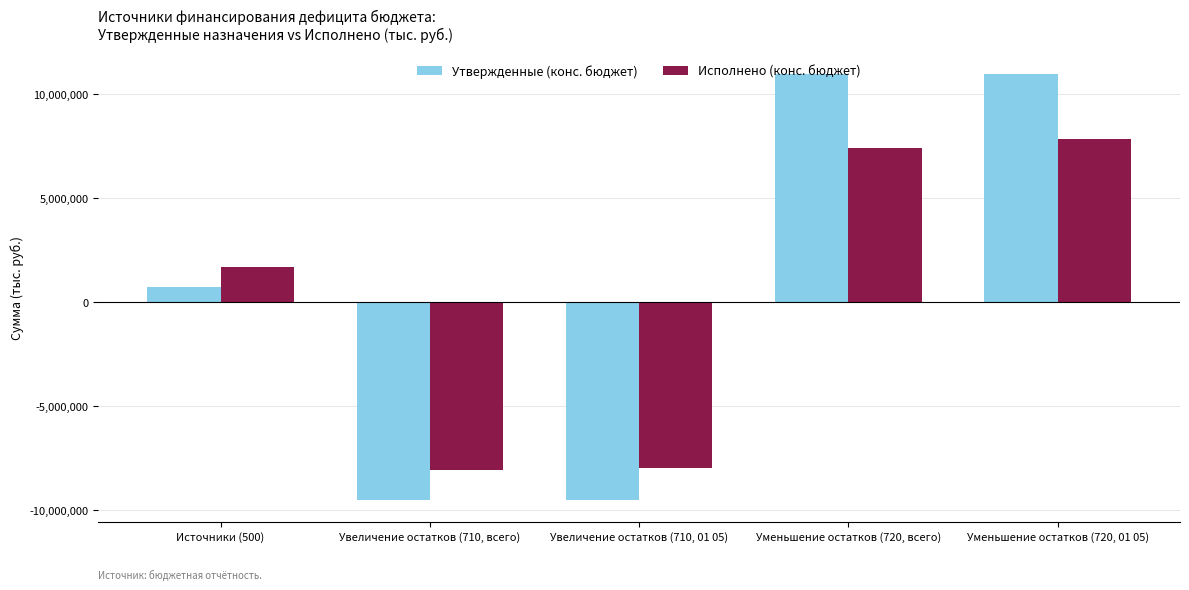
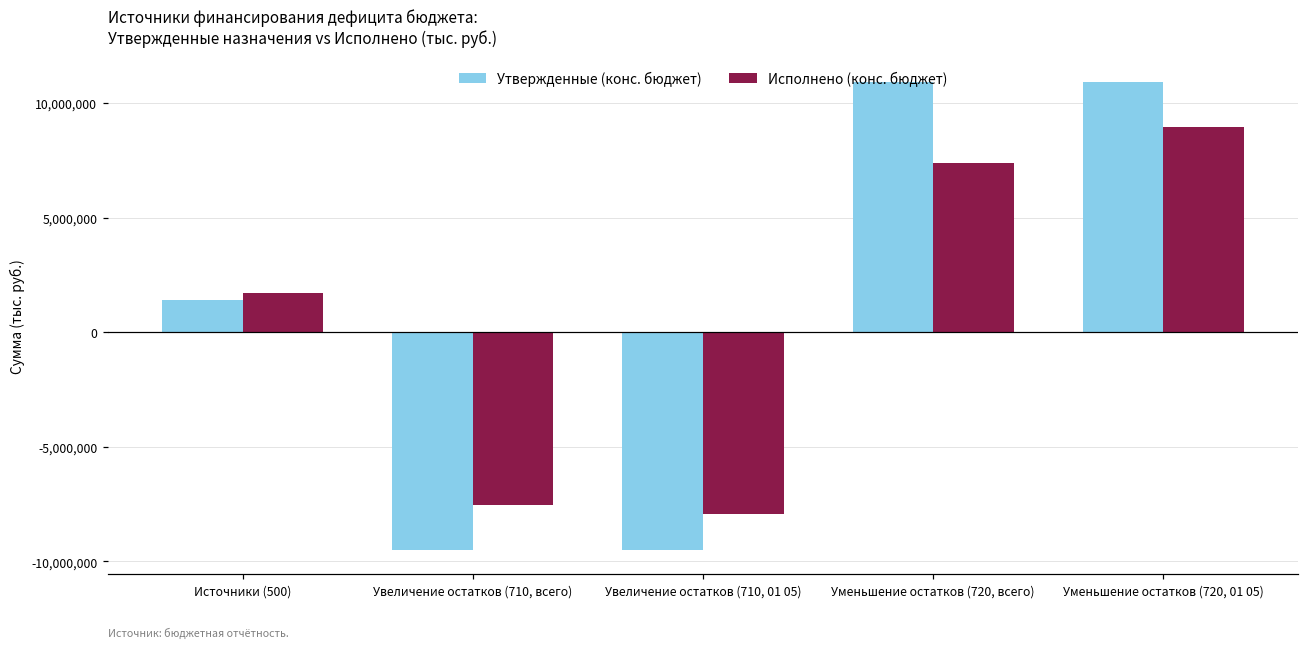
  {
    "Утвержденные (конс. бюджет)": {
-     "Источники (500)": "700,000",
+     "Источники (500)": "1,400,000",
      "Увеличение остатков (710, всего)": "-9,500,000",
      "Увеличение остатков (710, 01 05)": "-9,500,000",
      "Уменьшение остатков (720, всего)": "10,900,000",
      "Уменьшение остатков (720, 01 05)": "10,900,000"
    },
    "Исполнено (конс. бюджет)": {
      "Источники (500)": "1,700,000",
-     "Увеличение остатков (710, всего)": "-8,100,000",
+     "Увеличение остатков (710, всего)": "-7,500,000",
      "Увеличение остатков (710, 01 05)": "-8,000,000",
      "Уменьшение остатков (720, всего)": "7,400,000",
-     "Уменьшение остатков (720, 01 05)": "7,800,000"
+     "Уменьшение остатков (720, 01 05)": "9,000,000"
    }
  }
